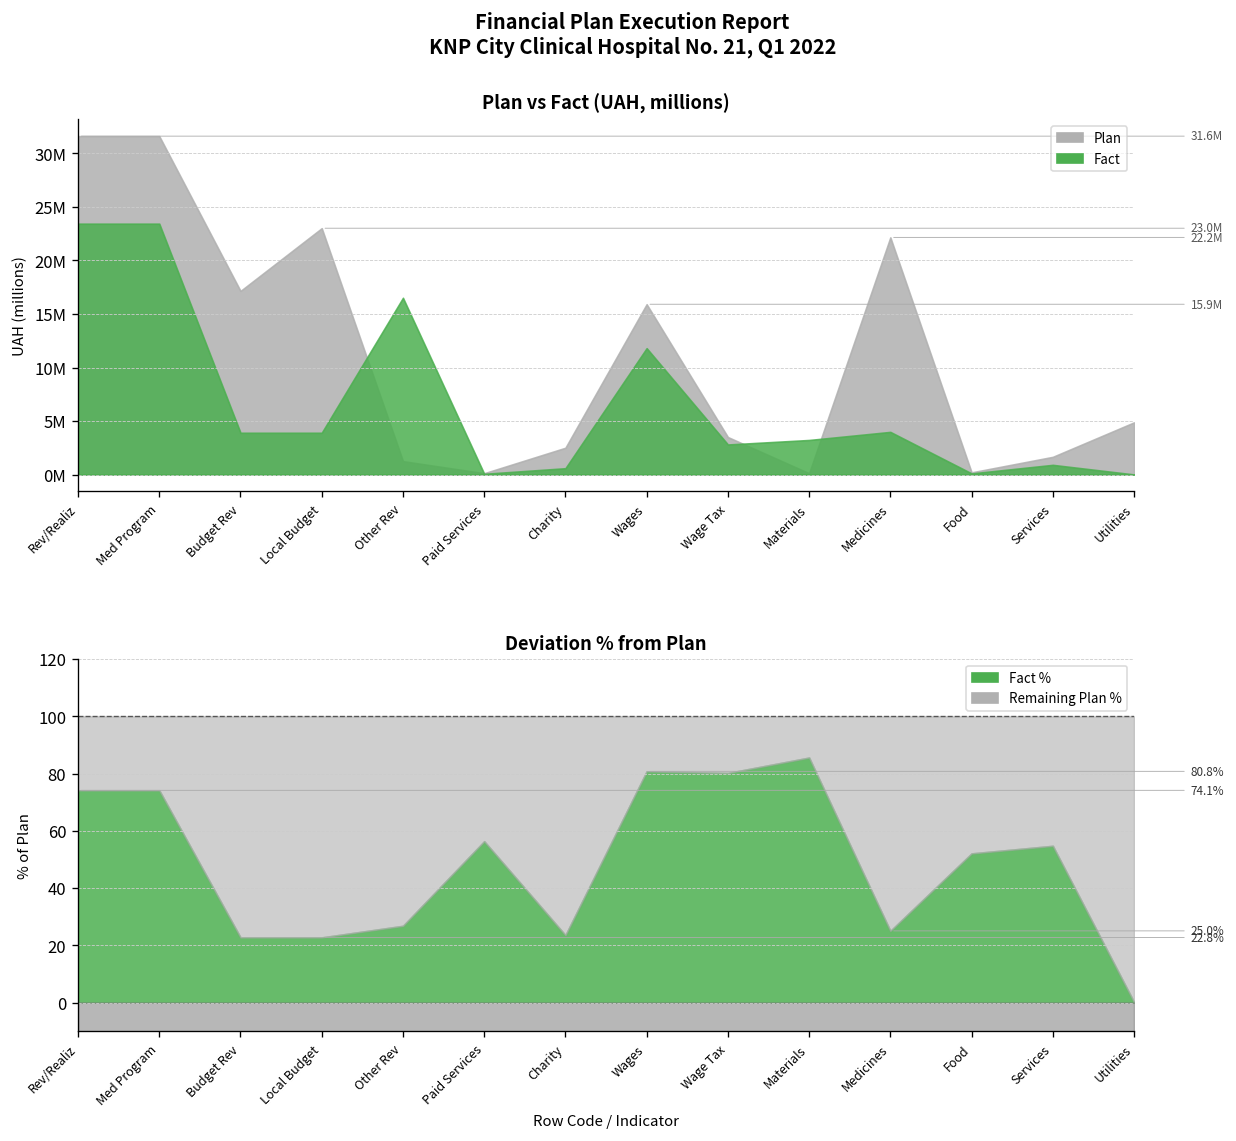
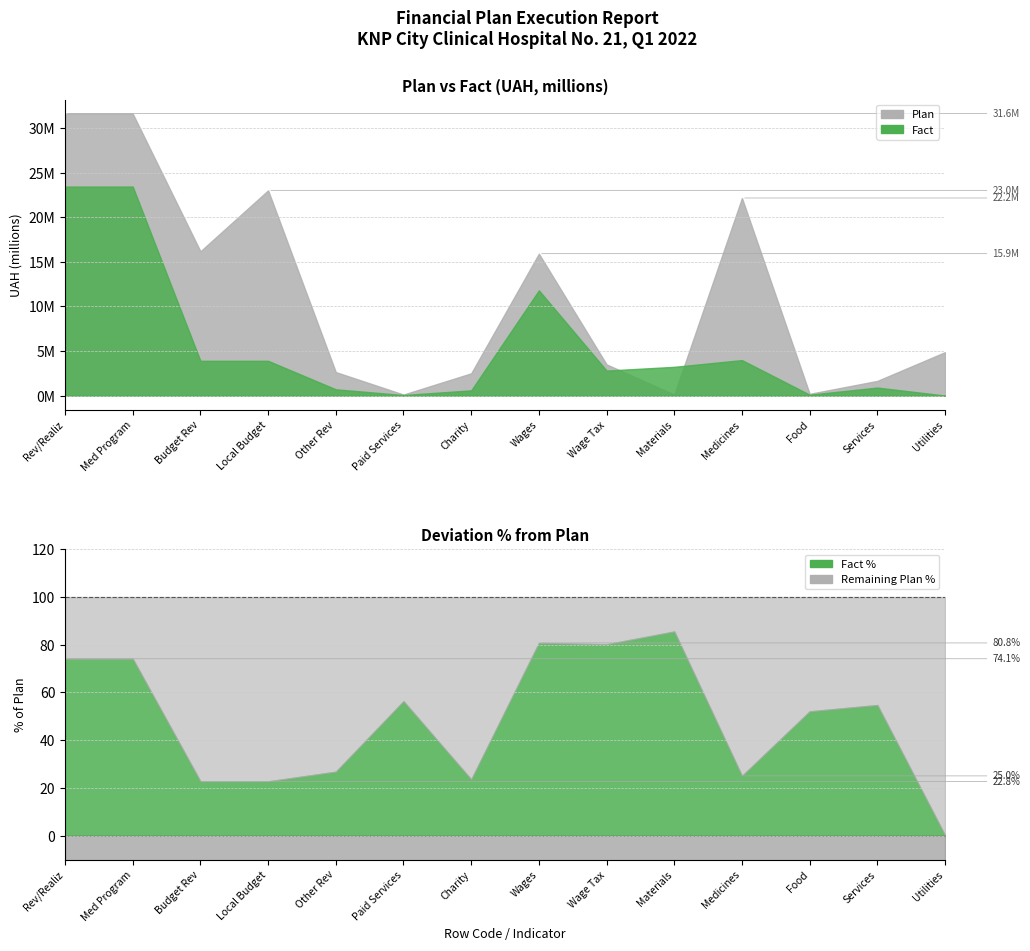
  {
    "Plan vs Fact (UAH, millions)": {
      "Plan": {
        "Rev/Realiz": "32000000",
-       "Budget Rev": "17000000",
-       "Other Rev": "1000000",
+       "Budget Rev": "16000000",
+       "Other Rev": "3000000",
        "Charity": "3000000",
        "Wage Tax": "4000000",
        "Services": "2000000",
        "Utilities": "5000000"
      },
      "Fact": {
        "Rev/Realiz": "23000000",
        "Med Program": "23000000",
        "Budget Rev": "4000000",
        "Local Budget": "4000000",
-       "Other Rev": "17000000",
+       "Other Rev": "1000000",
        "Charity": "1000000",
        "Wages": "12000000",
        "Wage Tax": "3000000",
        "Materials": "3000000",
        "Medicines": "4000000",
        "Services": "1000000"
      }
    },
    "Deviation % from Plan": {
      "Fact %": {
        "Med Program": "74.1%",
        "Wages": "80.8%"
      },
      "Remaining Plan %": {
        "Rev/Realiz": "26",
        "Med Program": "26",
        "Budget Rev": "77",
        "Local Budget": "77",
        "Other Rev": "73",
        "Paid Services": "44",
        "Charity": "76",
        "Wages": "19",
        "Wage Tax": "20",
        "Materials": "14",
        "Medicines": "75",
        "Food": "48",
        "Services": "45",
        "Utilities": "100"
      }
    }
  }
